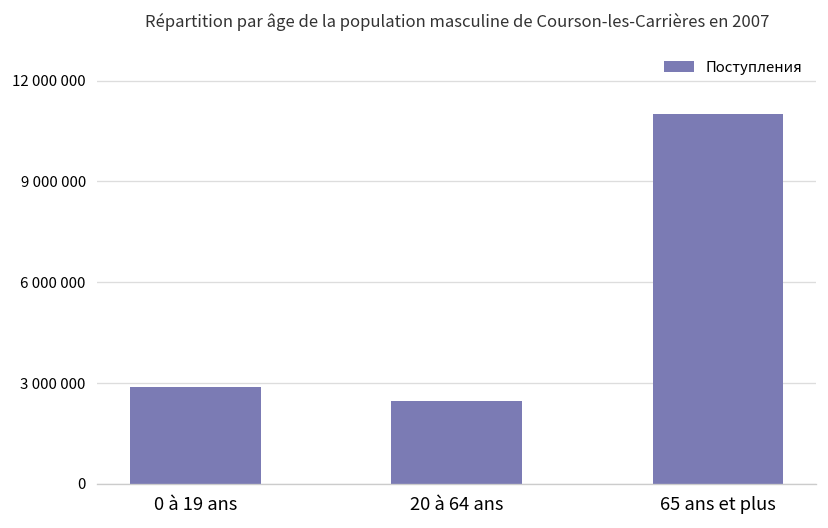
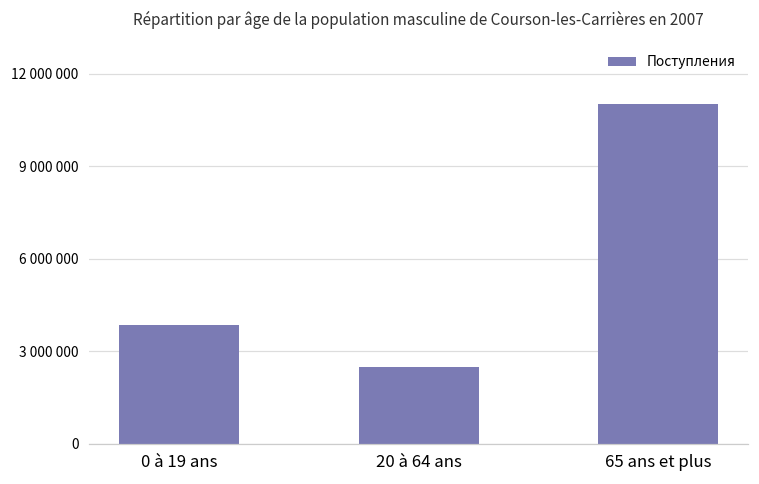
  {
-   "0 à 19 ans": 2900000,
+   "0 à 19 ans": 3800000,
    "20 à 64 ans": 2500000,
    "65 ans et plus": 11000000
  }
